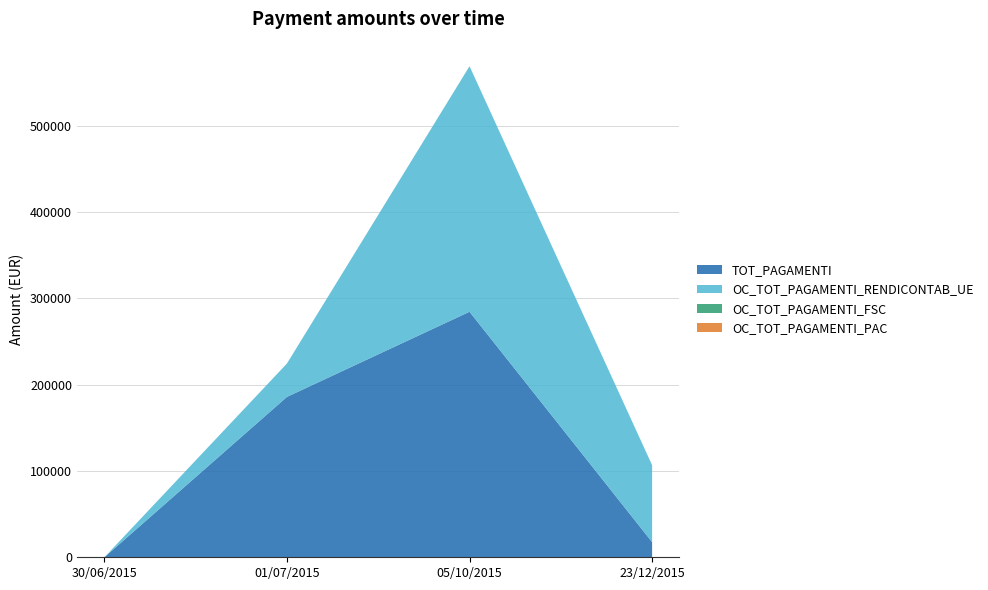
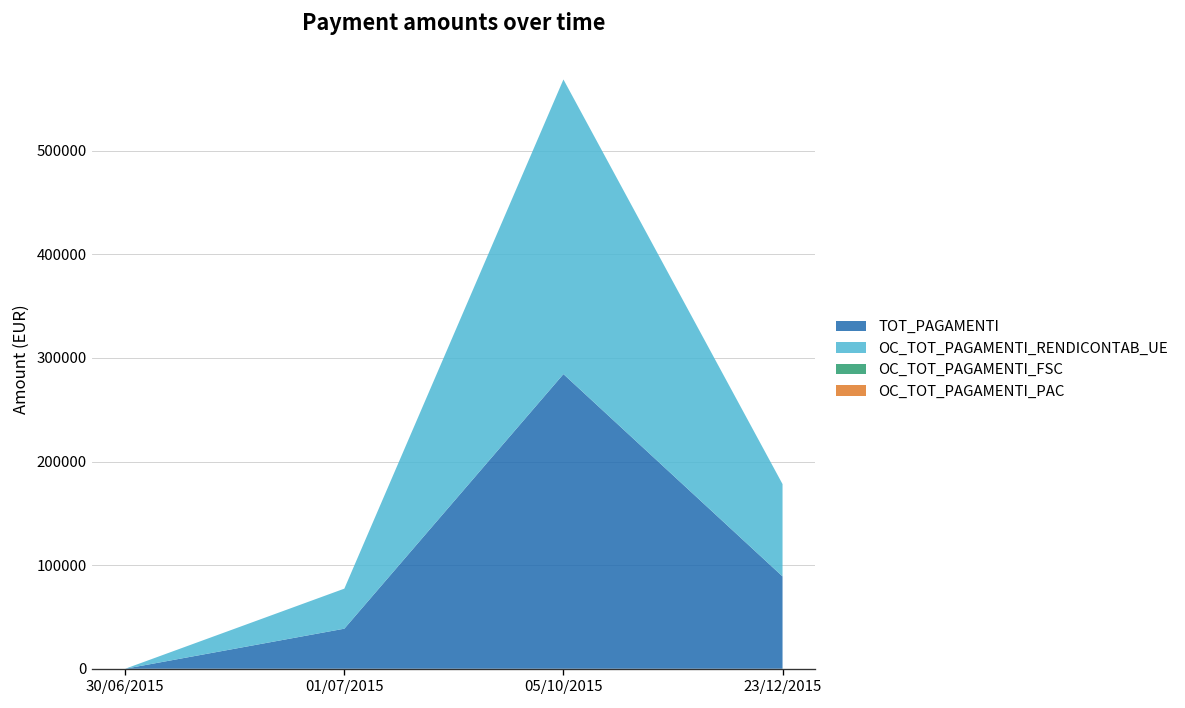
  {
    "TOT_PAGAMENTI": {
-     "01/07/2015": 190000,
+     "01/07/2015": 40000,
      "05/10/2015": 280000,
-     "23/12/2015": 20000
+     "23/12/2015": 90000
    }
  }
